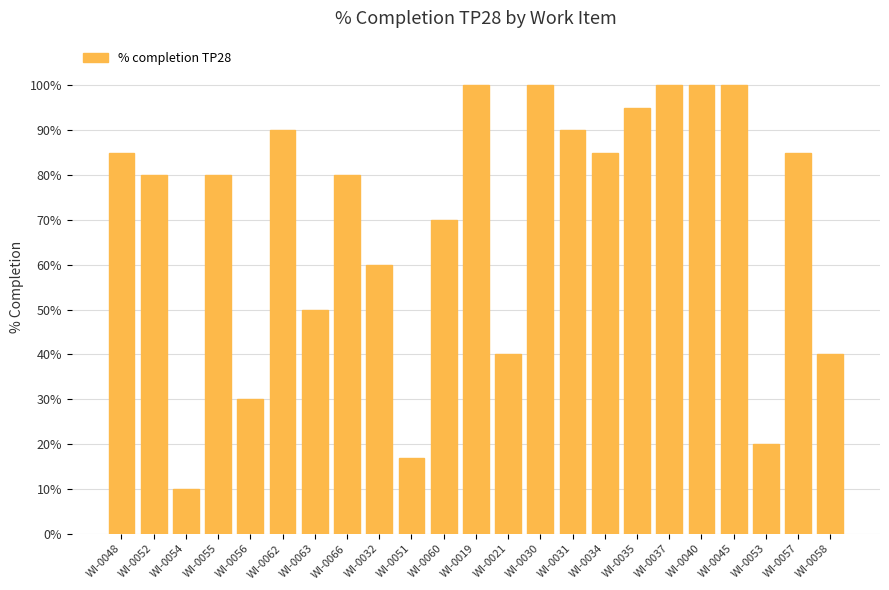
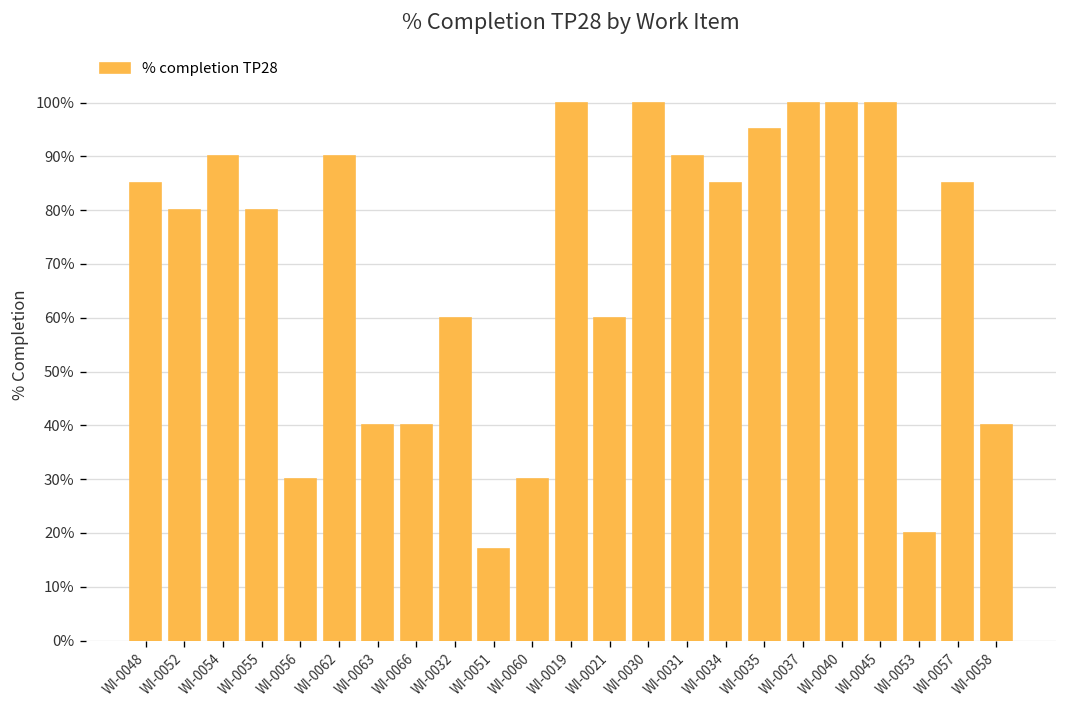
  {
    "WI-0048": "85%",
    "WI-0052": "80%",
-   "WI-0054": "10%",
+   "WI-0054": "90%",
    "WI-0055": "80%",
    "WI-0056": "30%",
    "WI-0062": "90%",
-   "WI-0063": "50%",
-   "WI-0066": "80%",
+   "WI-0063": "40%",
+   "WI-0066": "40%",
    "WI-0032": "60%",
    "WI-0051": "17%",
-   "WI-0060": "70%",
+   "WI-0060": "30%",
    "WI-0019": "100%",
-   "WI-0021": "40%",
+   "WI-0021": "60%",
    "WI-0030": "100%",
    "WI-0031": "90%",
    "WI-0034": "85%",
    "WI-0035": "95%",
    "WI-0037": "100%",
    "WI-0040": "100%",
    "WI-0045": "100%",
    "WI-0053": "20%",
    "WI-0057": "85%",
    "WI-0058": "40%"
  }
